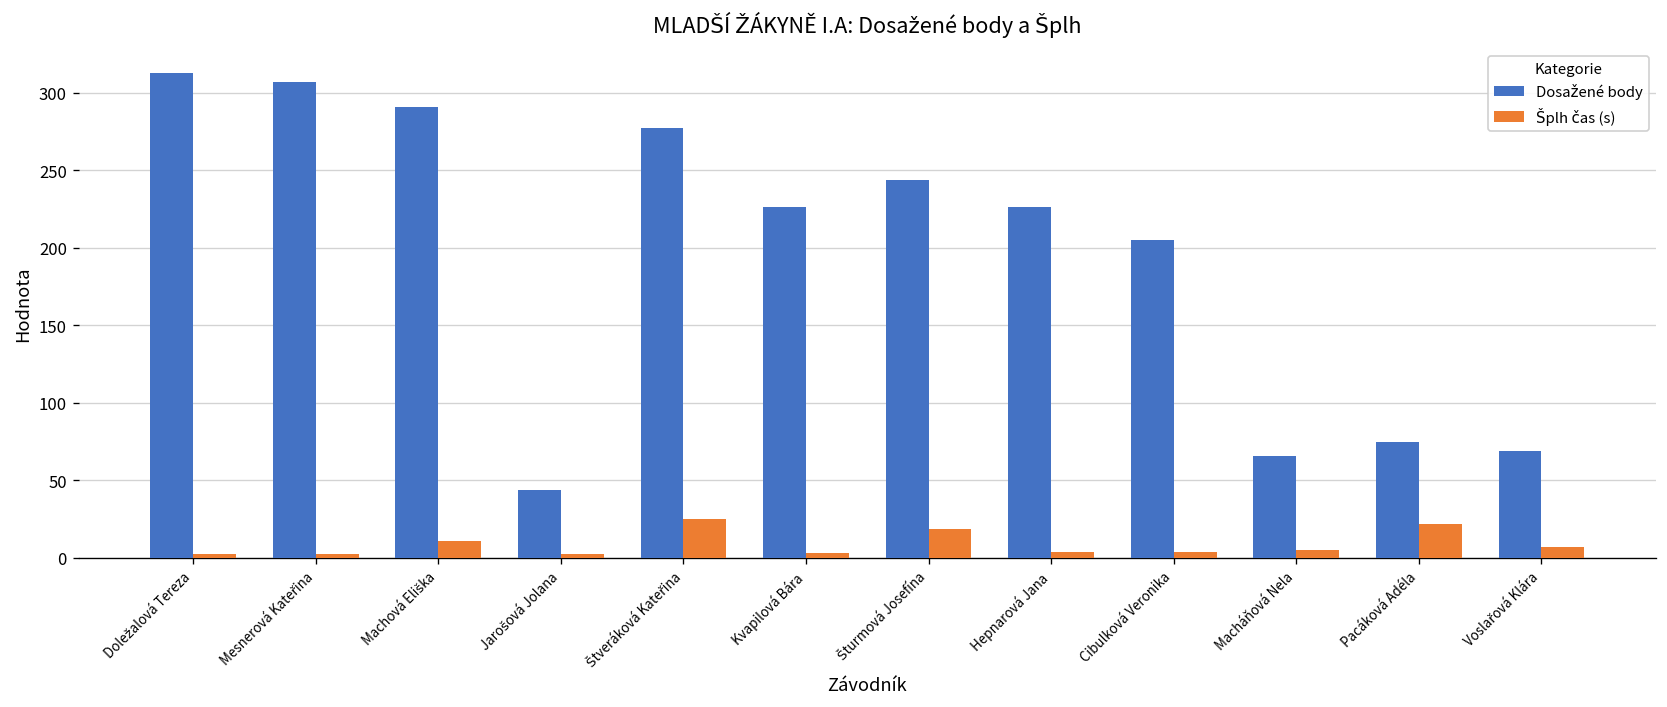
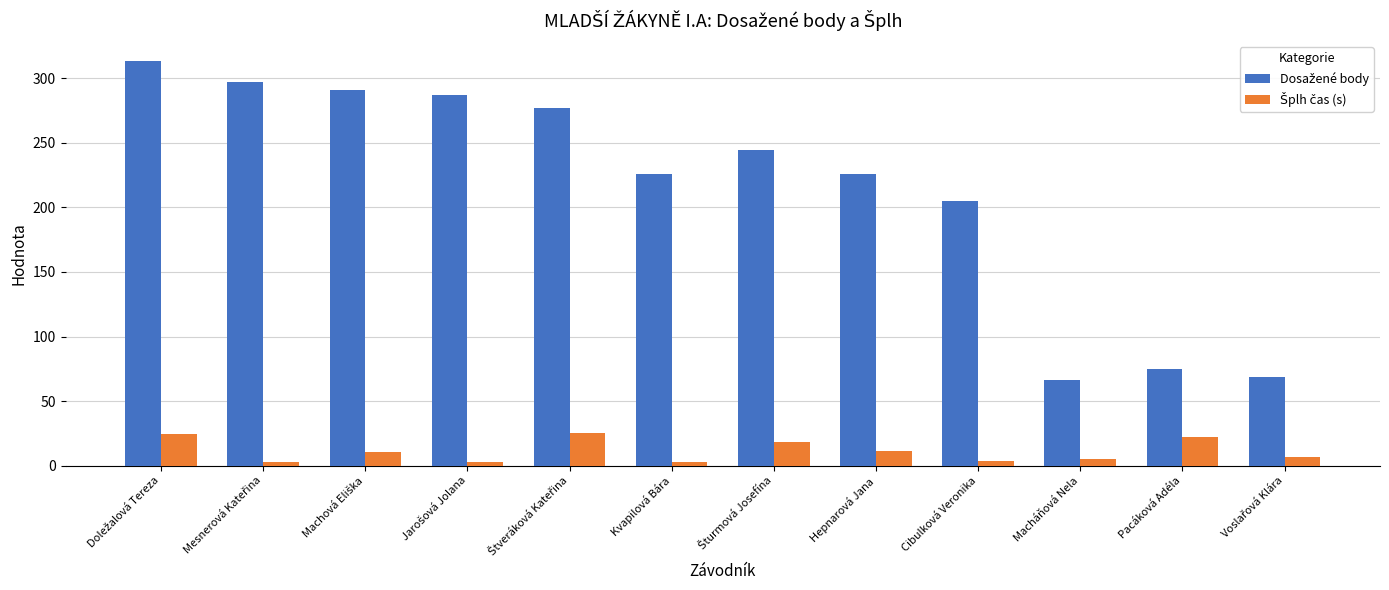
  {
    "Dosažené body": {
      "Doležalová Tereza": 313,
-     "Mesnerová Kateřina": 307,
+     "Mesnerová Kateřina": 297,
      "Machová Eliška": 291,
-     "Jarošová Jolana": 44,
+     "Jarošová Jolana": 287,
      "Štveráková Kateřina": 277,
      "Kvapilová Bára": 226,
      "Šturmová Josefína": 244,
      "Hepnarová Jana": 226,
      "Cibulková Veronika": 205,
      "Macháňová Nela": 66,
      "Pacáková Adéla": 75,
      "Voslařová Klára": 69
    },
    "Šplh čas (s)": {
-     "Doležalová Tereza": 2,
+     "Doležalová Tereza": 24,
      "Mesnerová Kateřina": 3,
      "Machová Eliška": 11,
      "Jarošová Jolana": 3,
      "Štveráková Kateřina": 25,
      "Kvapilová Bára": 3,
      "Šturmová Josefína": 18,
-     "Hepnarová Jana": 4,
+     "Hepnarová Jana": 12,
      "Cibulková Veronika": 4,
      "Macháňová Nela": 5,
      "Pacáková Adéla": 22,
      "Voslařová Klára": 7
    }
  }
